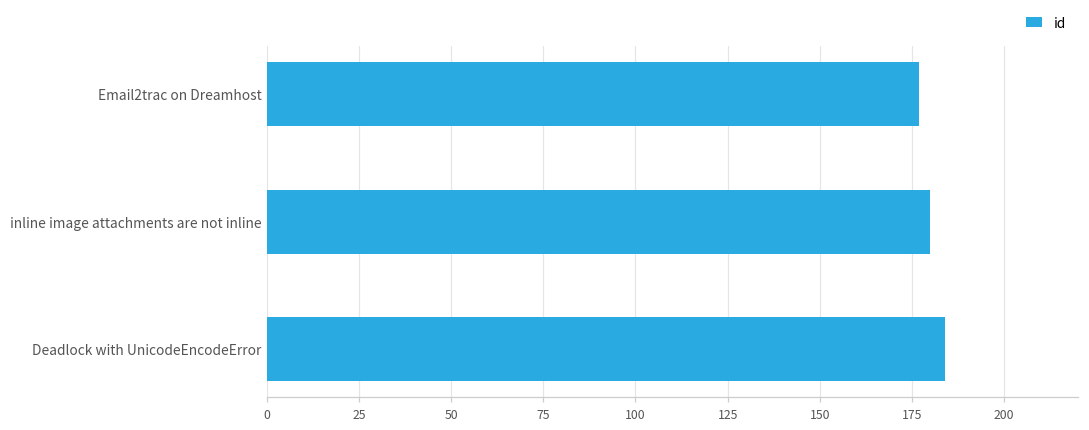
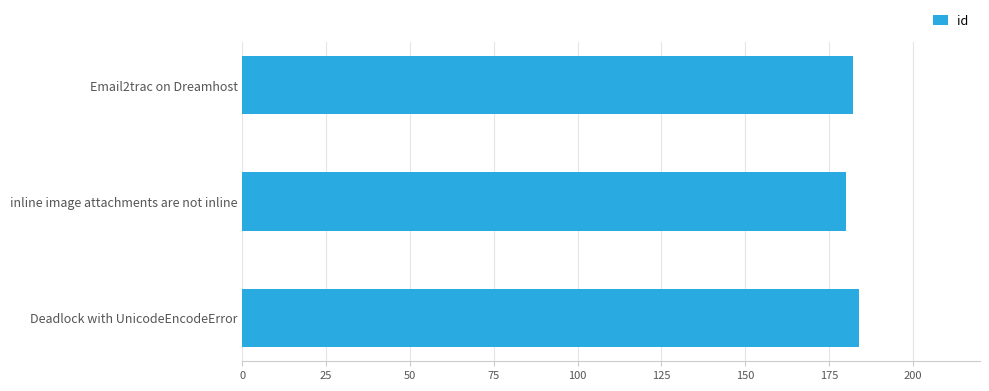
  {
-   "Email2trac on Dreamhost": 177,
+   "Email2trac on Dreamhost": 182,
    "inline image attachments are not inline": 180,
    "Deadlock with UnicodeEncodeError": 184
  }
